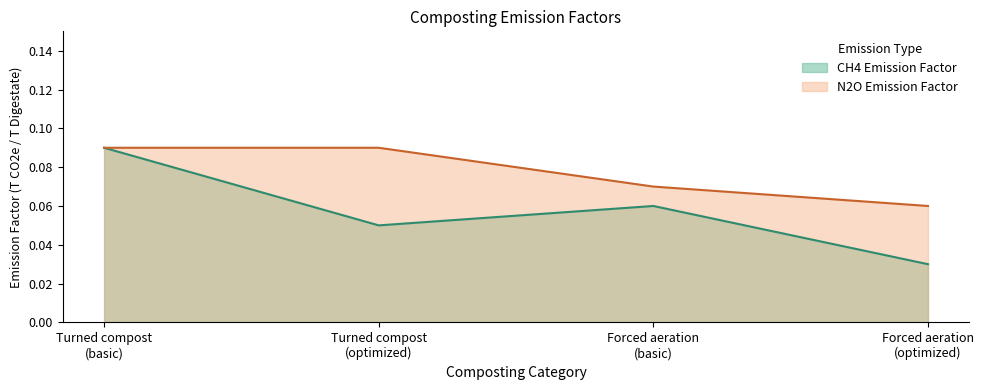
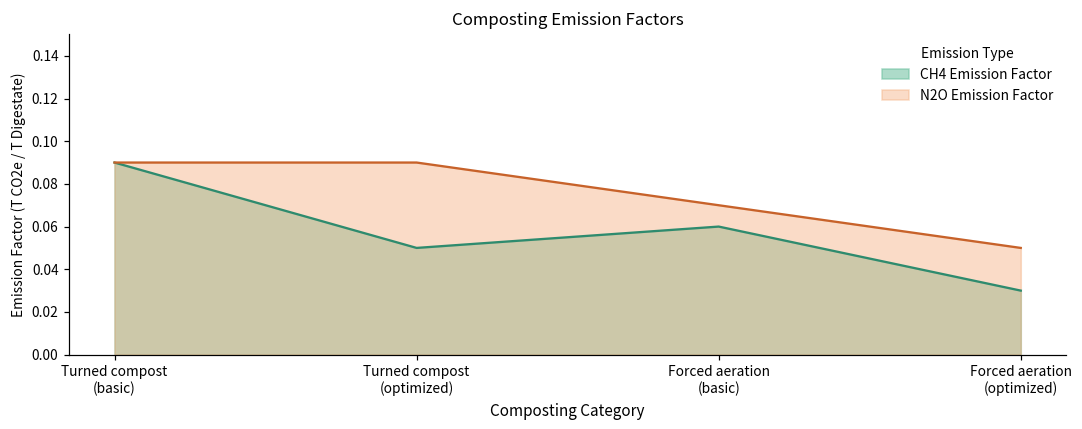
  {
    "CH4 Emission Factor": {
      "Turned compost (optimized)": 0.05,
      "Forced aeration (basic)": 0.06,
      "Forced aeration (optimized)": 0.03
    },
    "N2O Emission Factor": {
      "Turned compost (optimized)": 0.09,
      "Forced aeration (basic)": 0.07,
-     "Forced aeration (optimized)": 0.06
+     "Forced aeration (optimized)": 0.05
    }
  }
